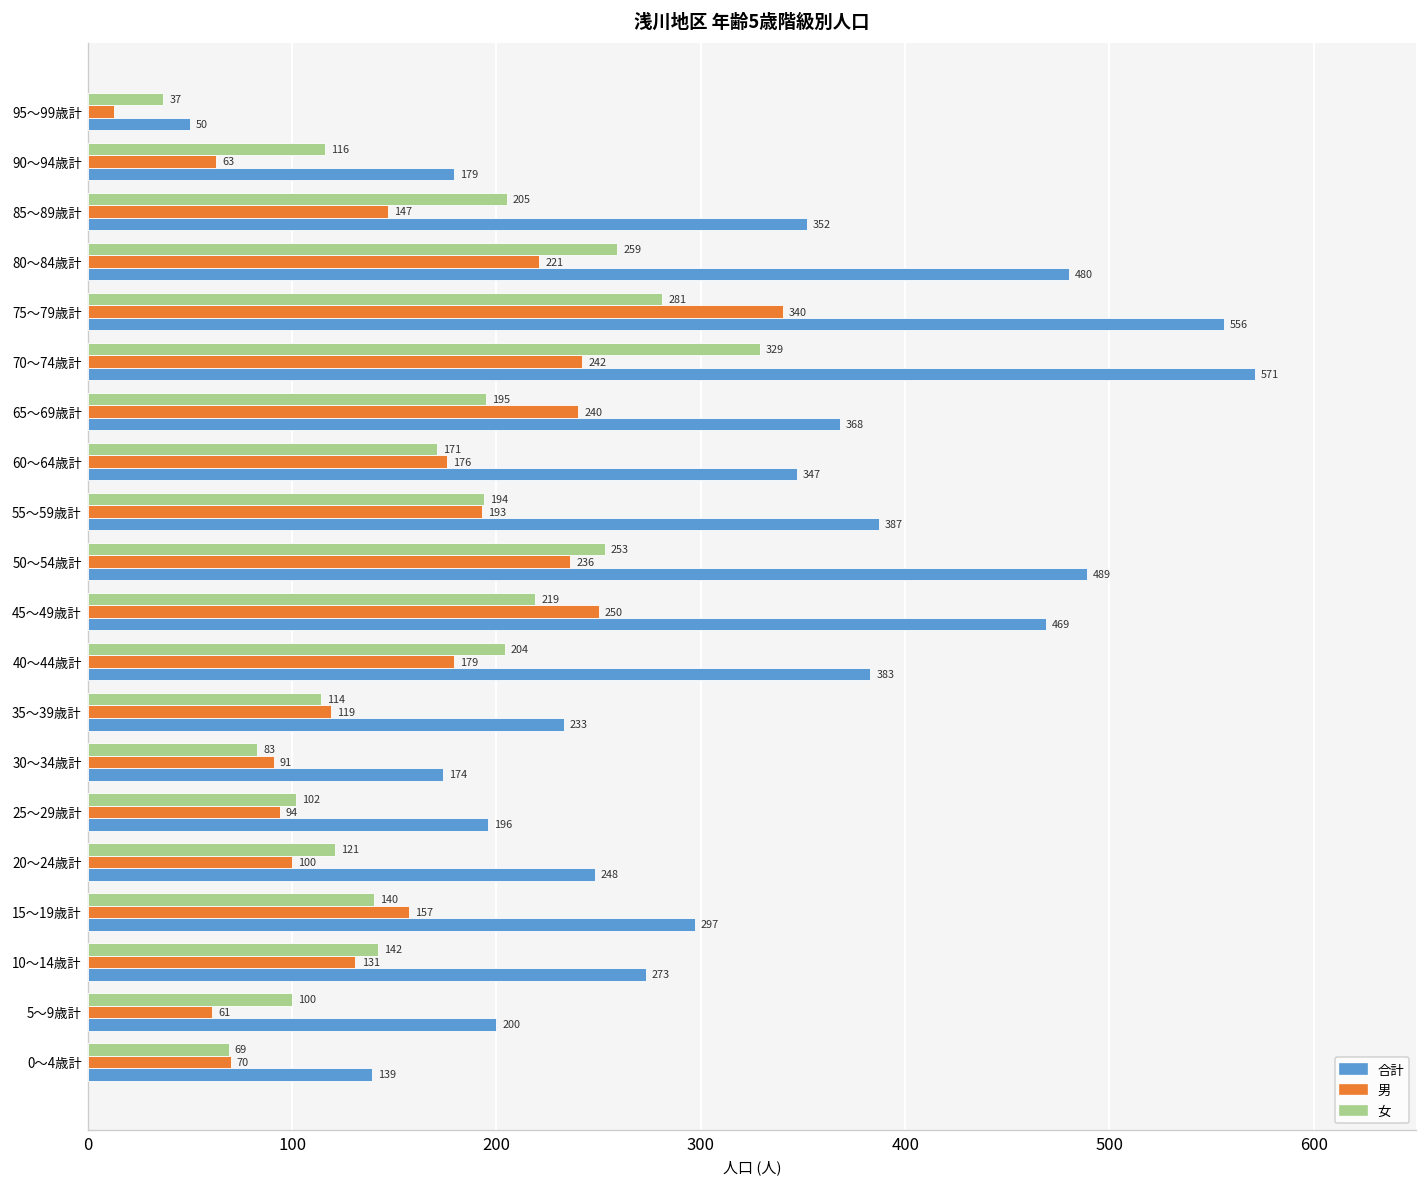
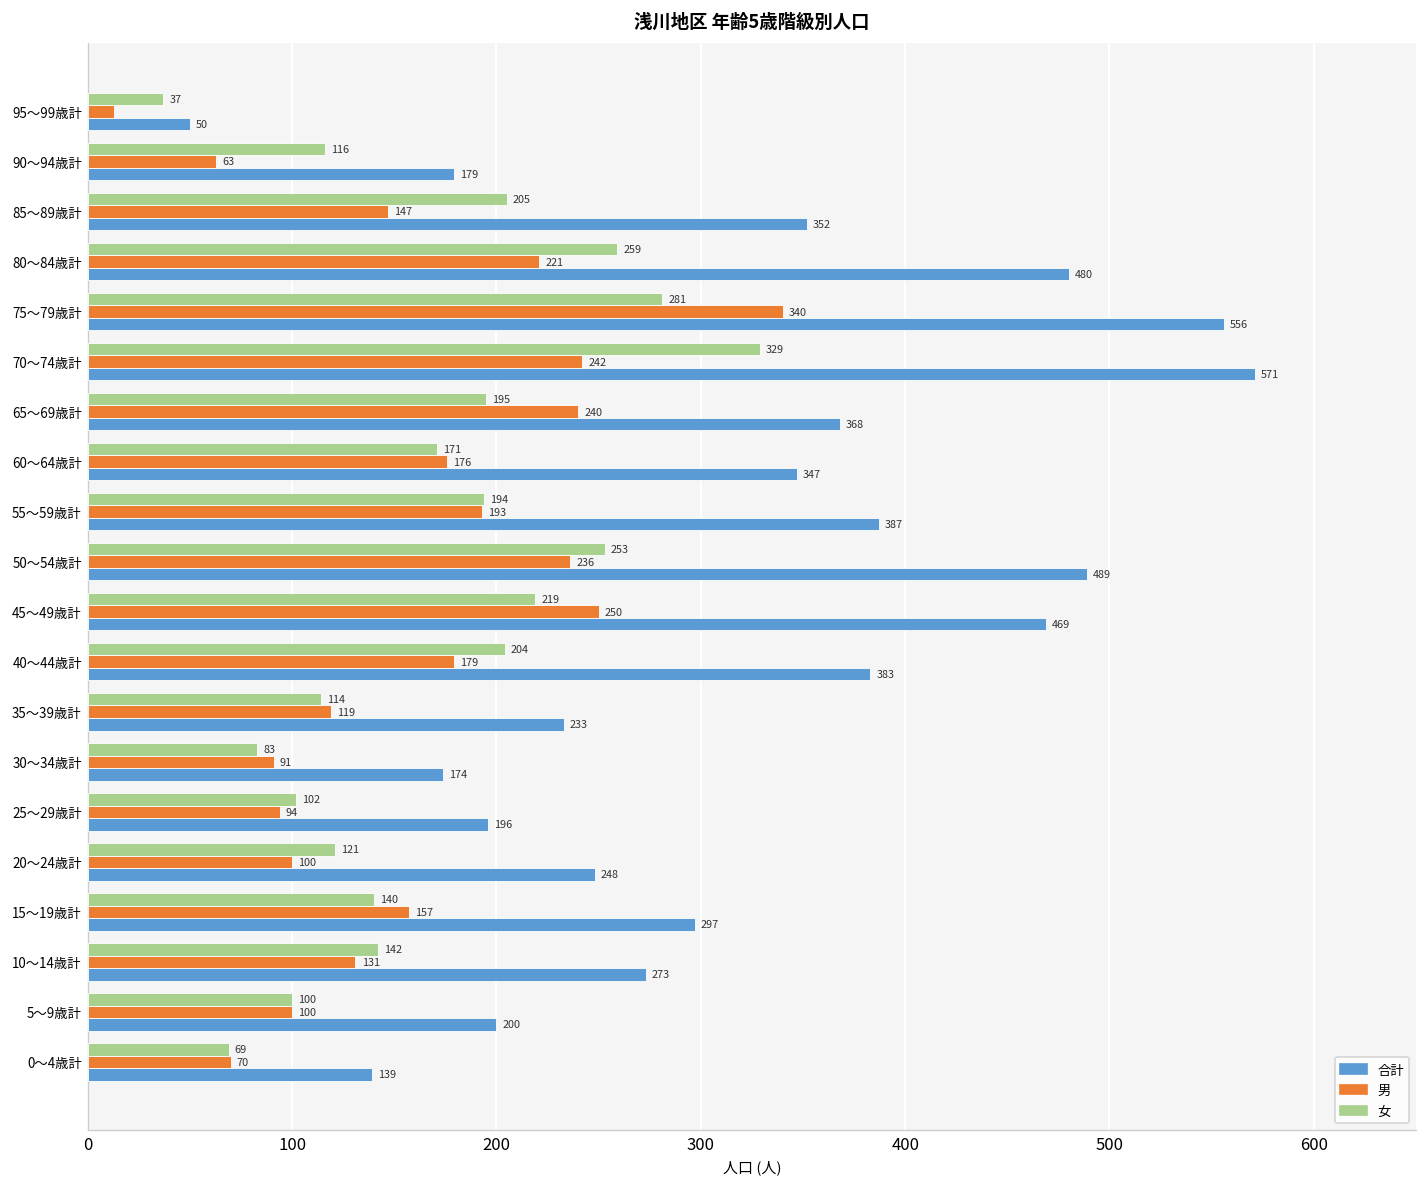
  {
    "合計": {
      "95～99歳計": 50,
      "90～94歳計": 179,
      "85～89歳計": 352,
      "80～84歳計": 480,
      "75～79歳計": 556,
      "70～74歳計": 571,
      "65～69歳計": 368,
      "60～64歳計": 347,
      "55～59歳計": 387,
      "50～54歳計": 489,
      "45～49歳計": 469,
      "40～44歳計": 383,
      "35～39歳計": 233,
      "30～34歳計": 174,
      "25～29歳計": 196,
      "20～24歳計": 248,
      "15～19歳計": 297,
      "10～14歳計": 273,
      "5～9歳計": 200,
      "0～4歳計": 139
    },
    "男": {
      "90～94歳計": 63,
      "85～89歳計": 147,
      "80～84歳計": 221,
      "75～79歳計": 340,
      "70～74歳計": 242,
      "65～69歳計": 240,
      "60～64歳計": 176,
      "55～59歳計": 193,
      "50～54歳計": 236,
      "45～49歳計": 250,
      "40～44歳計": 179,
      "35～39歳計": 119,
      "30～34歳計": 91,
      "25～29歳計": 94,
      "20～24歳計": 100,
      "15～19歳計": 157,
      "10～14歳計": 131,
-     "5～9歳計": 61,
+     "5～9歳計": 100,
      "0～4歳計": 70
    },
    "女": {
      "95～99歳計": 37,
      "90～94歳計": 116,
      "85～89歳計": 205,
      "80～84歳計": 259,
      "75～79歳計": 281,
      "70～74歳計": 329,
      "65～69歳計": 195,
      "60～64歳計": 171,
      "55～59歳計": 194,
      "50～54歳計": 253,
      "45～49歳計": 219,
      "40～44歳計": 204,
      "35～39歳計": 114,
      "30～34歳計": 83,
      "25～29歳計": 102,
      "20～24歳計": 121,
      "15～19歳計": 140,
      "10～14歳計": 142,
      "5～9歳計": 100,
      "0～4歳計": 69
    }
  }
